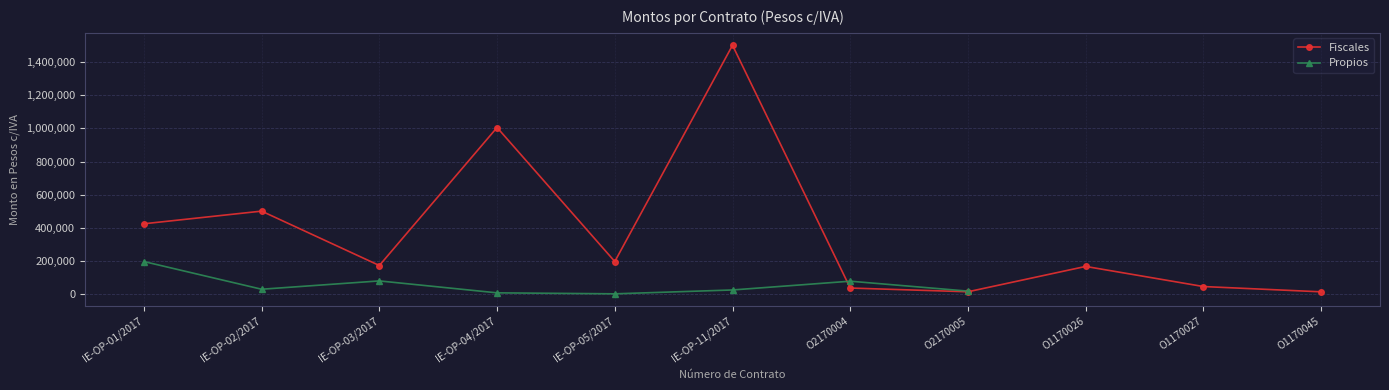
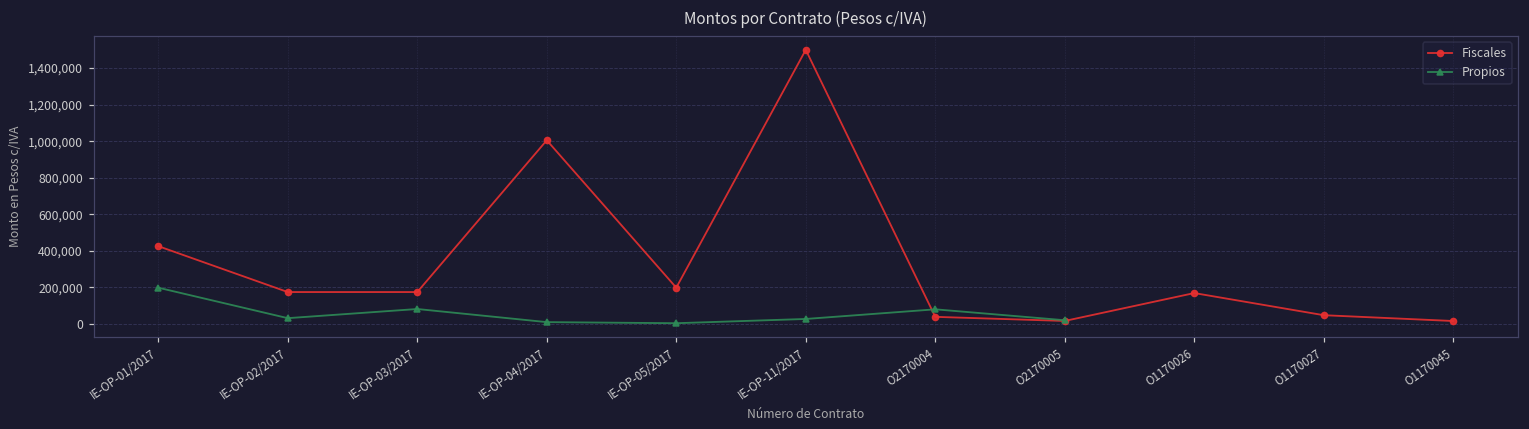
  {
    "Fiscales": {
      "IE-OP-01/2017": "430,000",
-     "IE-OP-02/2017": "500,000",
+     "IE-OP-02/2017": "170,000",
      "IE-OP-03/2017": "170,000",
      "IE-OP-04/2017": "1,000,000",
      "IE-OP-05/2017": "200,000",
      "IE-OP-11/2017": "1,500,000",
      "O2170004": "40,000",
      "O1170026": "170,000",
      "O1170027": "50,000",
      "O1170045": "20,000"
    },
    "Propios": {
      "IE-OP-01/2017": "200,000",
      "IE-OP-02/2017": "30,000",
      "IE-OP-03/2017": "80,000",
      "IE-OP-04/2017": "10,000",
      "IE-OP-05/2017": "0",
      "IE-OP-11/2017": "30,000",
      "O2170004": "80,000"
    }
  }
